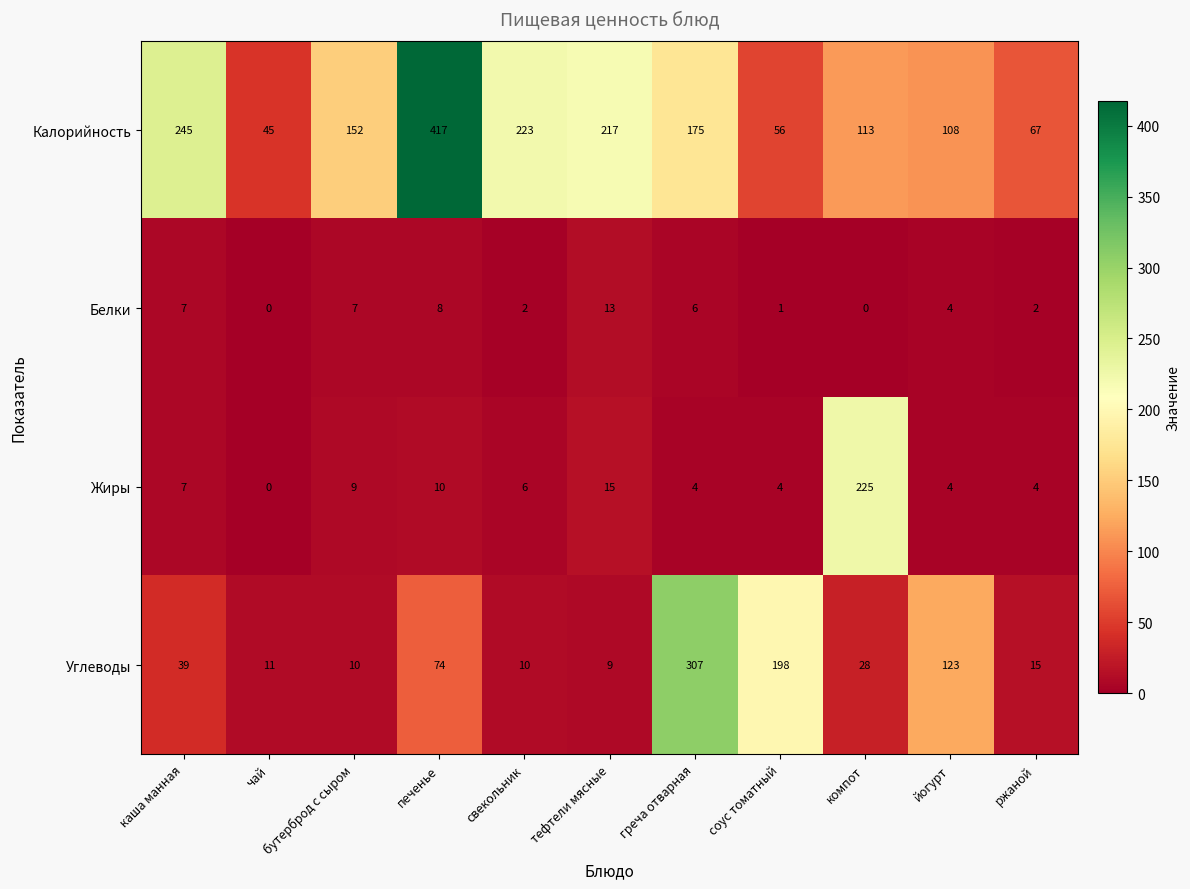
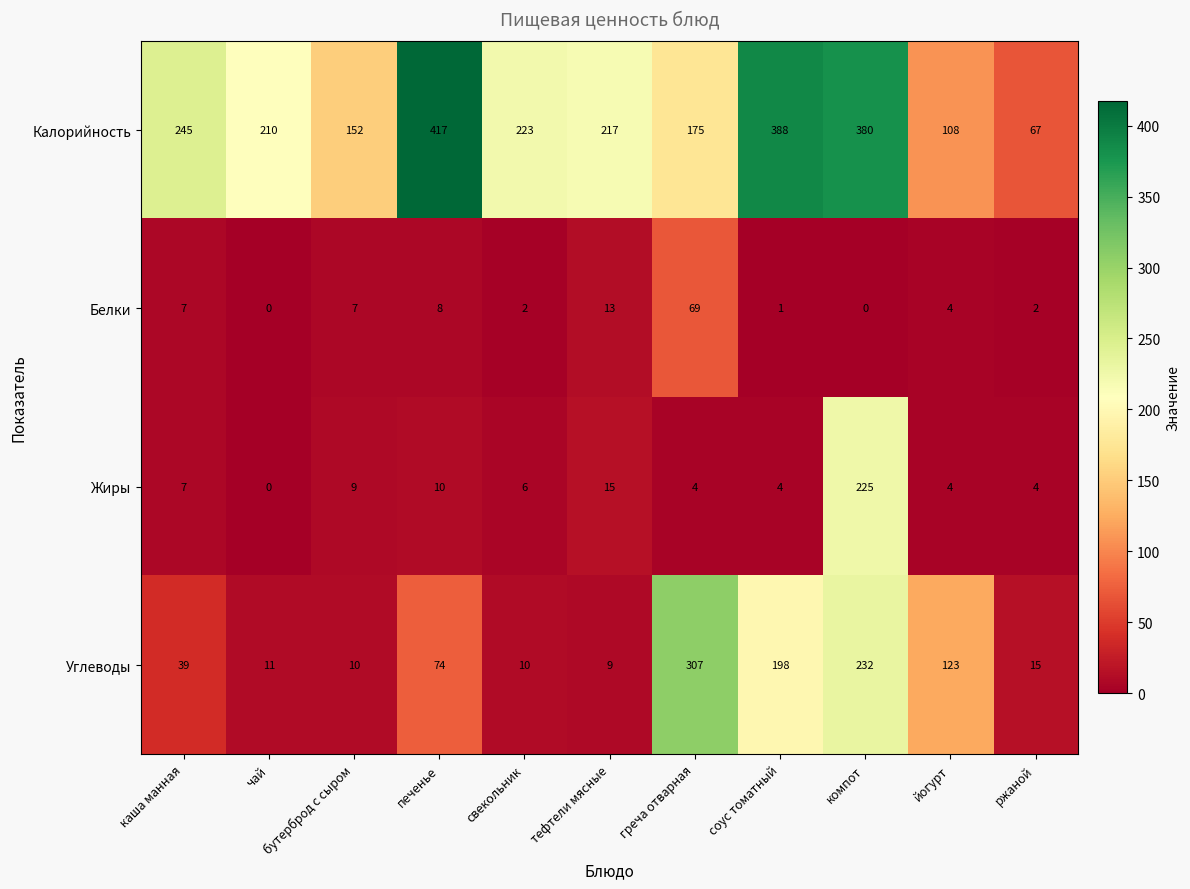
  {
    "Калорийность": {
      "каша манная": 245,
-     "чай": 45,
+     "чай": 210,
      "бутерброд с сыром": 152,
      "печенье": 417,
      "свекольник": 223,
      "тефтели мясные": 217,
      "греча отварная": 175,
-     "соус томатный": 56,
-     "компот": 113,
+     "соус томатный": 388,
+     "компот": 380,
      "йогурт": 108,
      "ржаной": 67
    },
    "Белки": {
      "каша манная": 7,
      "чай": 0,
      "бутерброд с сыром": 7,
      "печенье": 8,
      "свекольник": 2,
      "тефтели мясные": 13,
-     "греча отварная": 6,
+     "греча отварная": 69,
      "соус томатный": 1,
      "компот": 0,
      "йогурт": 4,
      "ржаной": 2
    },
    "Жиры": {
      "каша манная": 7,
      "чай": 0,
      "бутерброд с сыром": 9,
      "печенье": 10,
      "свекольник": 6,
      "тефтели мясные": 15,
      "греча отварная": 4,
      "соус томатный": 4,
      "компот": 225,
      "йогурт": 4,
      "ржаной": 4
    },
    "Углеводы": {
      "каша манная": 39,
      "чай": 11,
      "бутерброд с сыром": 10,
      "печенье": 74,
      "свекольник": 10,
      "тефтели мясные": 9,
      "греча отварная": 307,
      "соус томатный": 198,
-     "компот": 28,
+     "компот": 232,
      "йогурт": 123,
      "ржаной": 15
    }
  }
